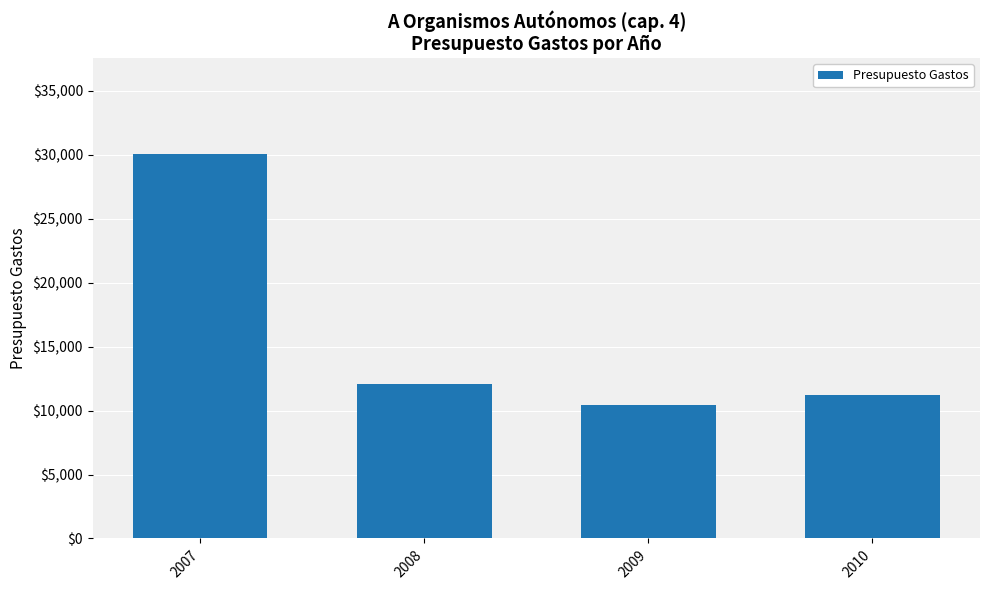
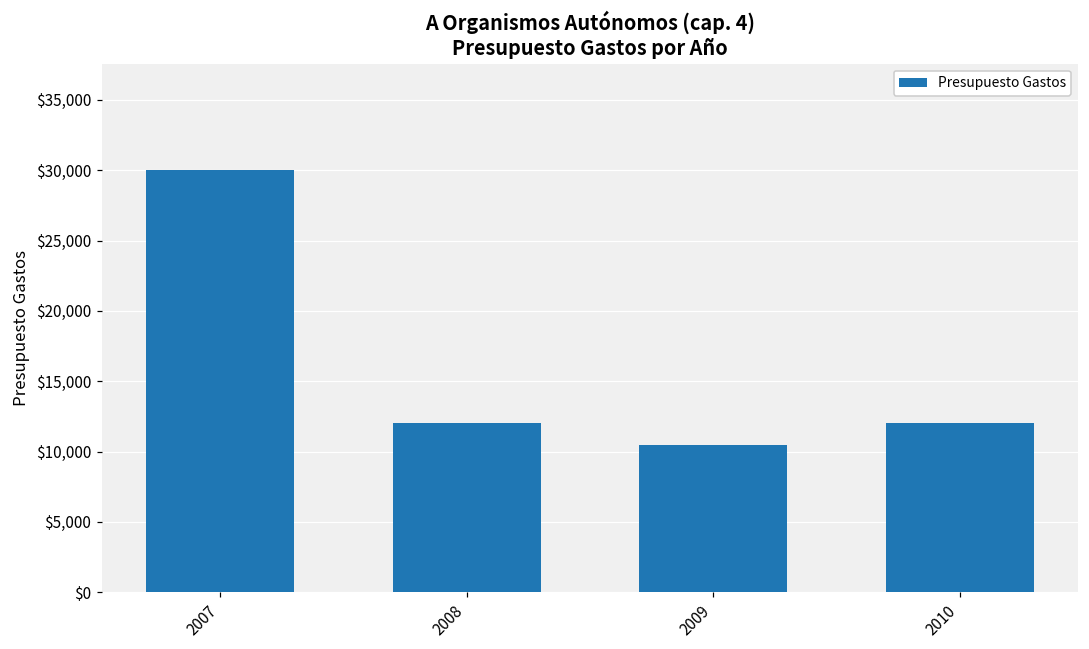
  {
    "2007": "$30,100",
    "2008": "$12,100",
    "2009": "$10,500",
-   "2010": "$11,200"
+   "2010": "$12,100"
  }
